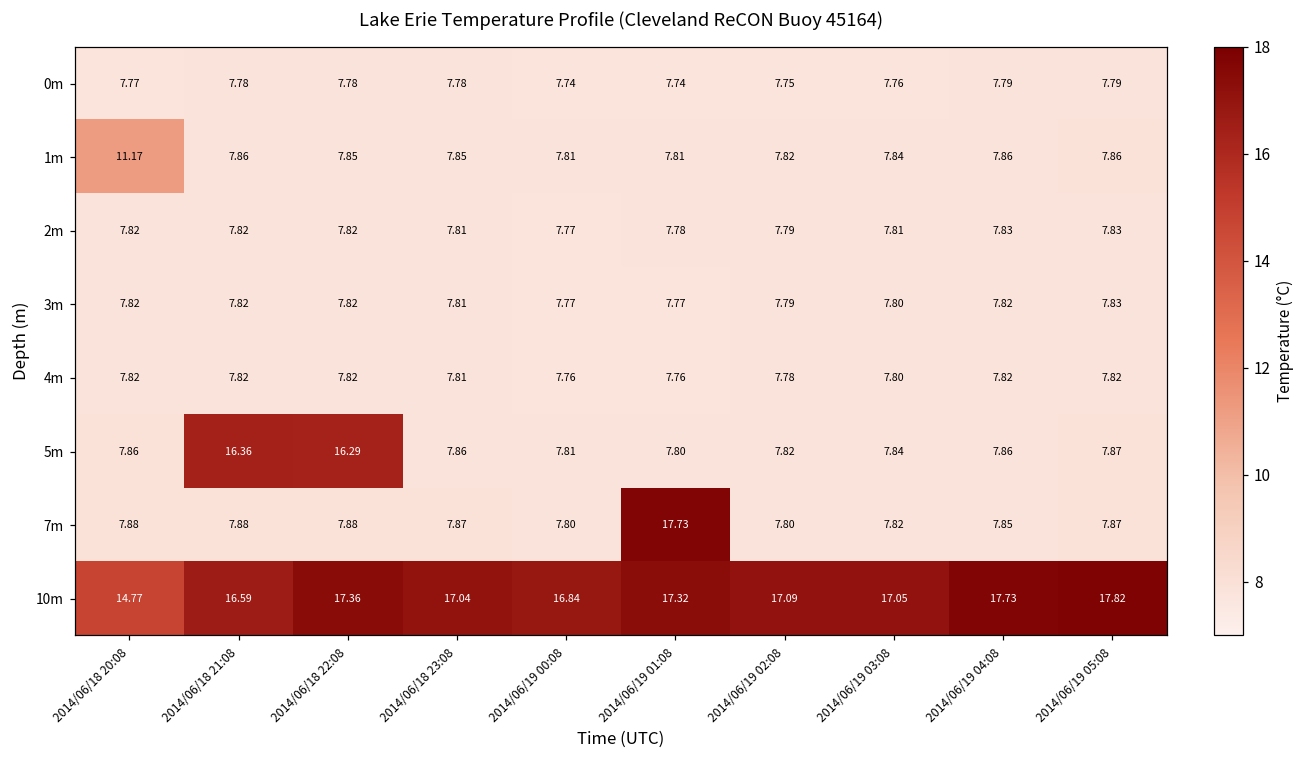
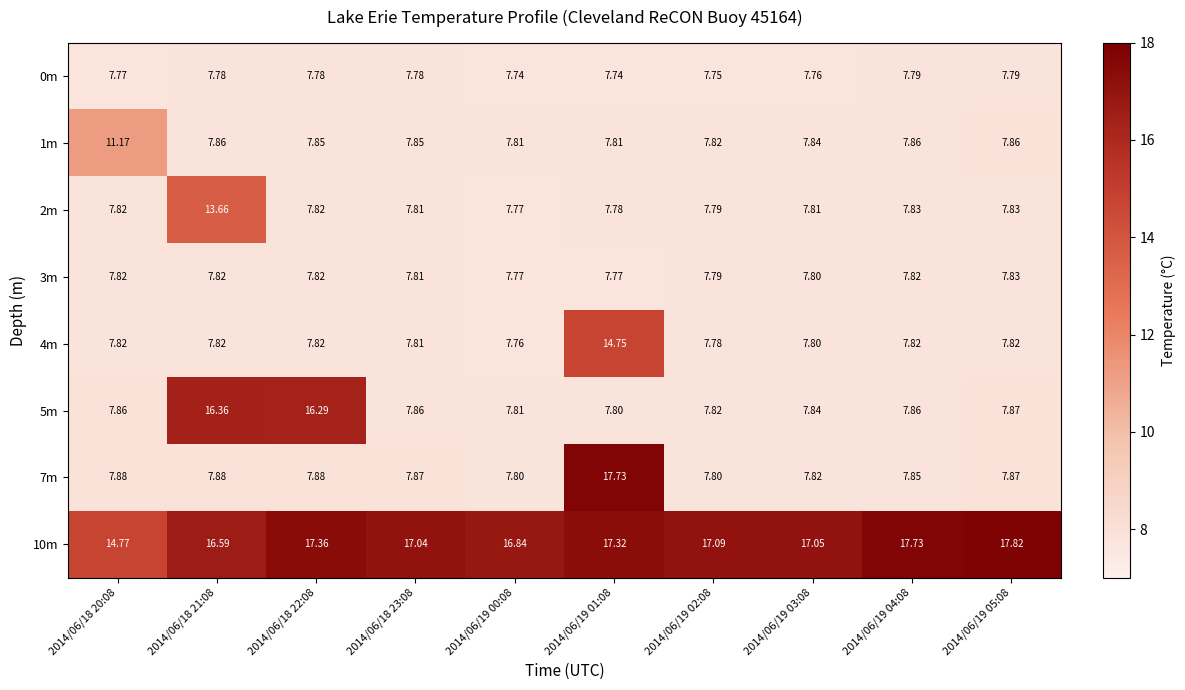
  {
    "0m": {
      "2014/06/18 20:08": 7.77,
      "2014/06/18 21:08": 7.78,
      "2014/06/18 22:08": 7.78,
      "2014/06/18 23:08": 7.78,
      "2014/06/19 00:08": 7.74,
      "2014/06/19 01:08": 7.74,
      "2014/06/19 02:08": 7.75,
      "2014/06/19 03:08": 7.76,
      "2014/06/19 04:08": 7.79,
      "2014/06/19 05:08": 7.79
    },
    "1m": {
      "2014/06/18 20:08": 11.17,
      "2014/06/18 21:08": 7.86,
      "2014/06/18 22:08": 7.85,
      "2014/06/18 23:08": 7.85,
      "2014/06/19 00:08": 7.81,
      "2014/06/19 01:08": 7.81,
      "2014/06/19 02:08": 7.82,
      "2014/06/19 03:08": 7.84,
      "2014/06/19 04:08": 7.86,
      "2014/06/19 05:08": 7.86
    },
    "2m": {
      "2014/06/18 20:08": 7.82,
-     "2014/06/18 21:08": 7.82,
+     "2014/06/18 21:08": 13.66,
      "2014/06/18 22:08": 7.82,
      "2014/06/18 23:08": 7.81,
      "2014/06/19 00:08": 7.77,
      "2014/06/19 01:08": 7.78,
      "2014/06/19 02:08": 7.79,
      "2014/06/19 03:08": 7.81,
      "2014/06/19 04:08": 7.83,
      "2014/06/19 05:08": 7.83
    },
    "3m": {
      "2014/06/18 20:08": 7.82,
      "2014/06/18 21:08": 7.82,
      "2014/06/18 22:08": 7.82,
      "2014/06/18 23:08": 7.81,
      "2014/06/19 00:08": 7.77,
      "2014/06/19 01:08": 7.77,
      "2014/06/19 02:08": 7.79,
      "2014/06/19 03:08": 7.80,
      "2014/06/19 04:08": 7.82,
      "2014/06/19 05:08": 7.83
    },
    "4m": {
      "2014/06/18 20:08": 7.82,
      "2014/06/18 21:08": 7.82,
      "2014/06/18 22:08": 7.82,
      "2014/06/18 23:08": 7.81,
      "2014/06/19 00:08": 7.76,
-     "2014/06/19 01:08": 7.76,
+     "2014/06/19 01:08": 14.75,
      "2014/06/19 02:08": 7.78,
      "2014/06/19 03:08": 7.80,
      "2014/06/19 04:08": 7.82,
      "2014/06/19 05:08": 7.82
    },
    "5m": {
      "2014/06/18 20:08": 7.86,
      "2014/06/18 21:08": 16.36,
      "2014/06/18 22:08": 16.29,
      "2014/06/18 23:08": 7.86,
      "2014/06/19 00:08": 7.81,
      "2014/06/19 01:08": 7.80,
      "2014/06/19 02:08": 7.82,
      "2014/06/19 03:08": 7.84,
      "2014/06/19 04:08": 7.86,
      "2014/06/19 05:08": 7.87
    },
    "7m": {
      "2014/06/18 20:08": 7.88,
      "2014/06/18 21:08": 7.88,
      "2014/06/18 22:08": 7.88,
      "2014/06/18 23:08": 7.87,
      "2014/06/19 00:08": 7.80,
      "2014/06/19 01:08": 17.73,
      "2014/06/19 02:08": 7.80,
      "2014/06/19 03:08": 7.82,
      "2014/06/19 04:08": 7.85,
      "2014/06/19 05:08": 7.87
    },
    "10m": {
      "2014/06/18 20:08": 14.77,
      "2014/06/18 21:08": 16.59,
      "2014/06/18 22:08": 17.36,
      "2014/06/18 23:08": 17.04,
      "2014/06/19 00:08": 16.84,
      "2014/06/19 01:08": 17.32,
      "2014/06/19 02:08": 17.09,
      "2014/06/19 03:08": 17.05,
      "2014/06/19 04:08": 17.73,
      "2014/06/19 05:08": 17.82
    }
  }
